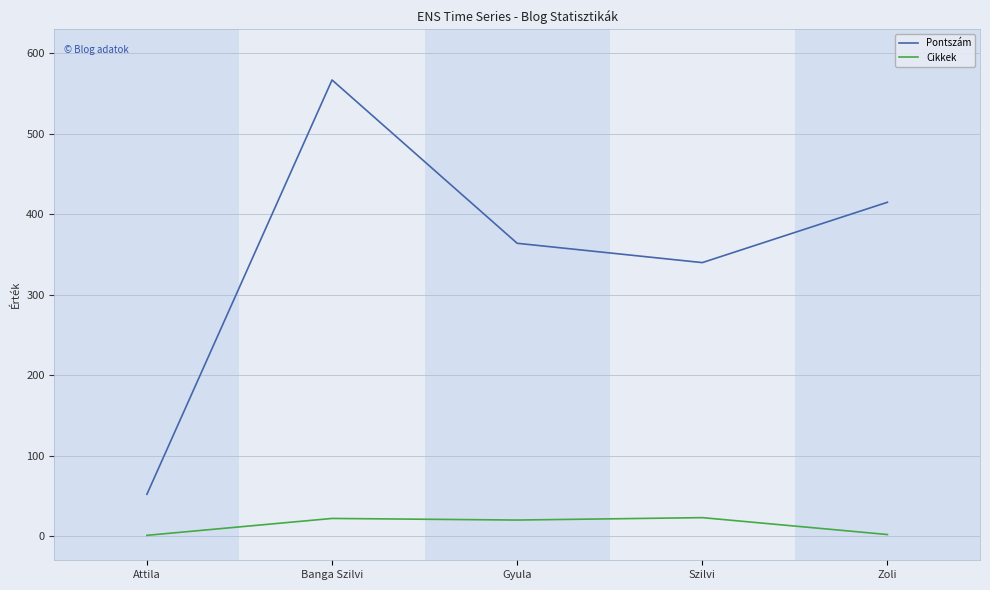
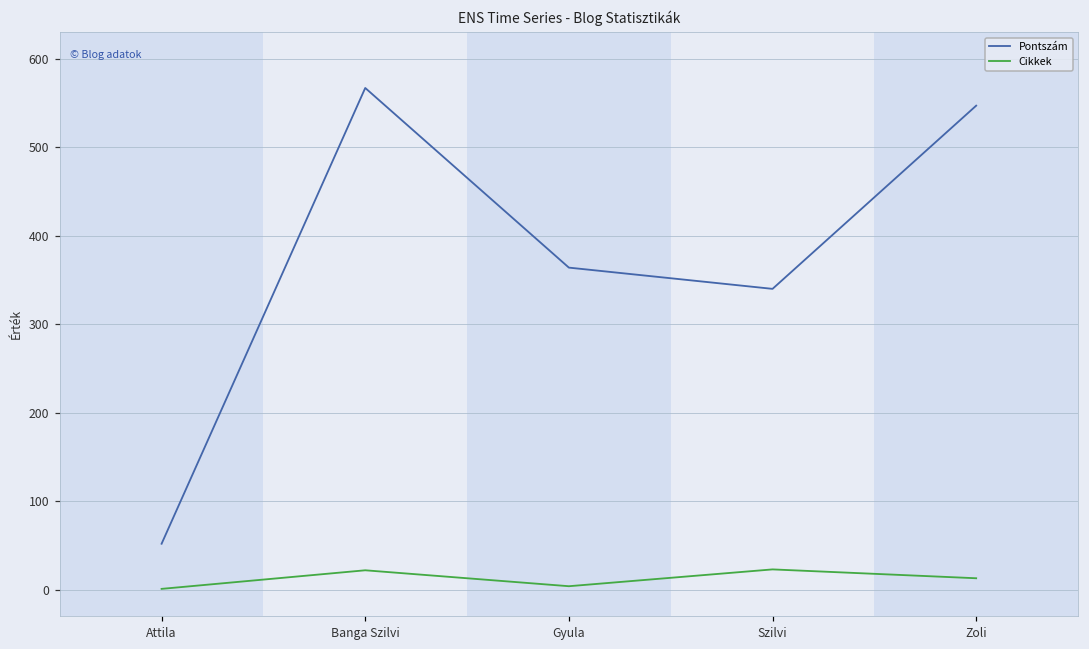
  {
    "Pontszám": {
      "Attila": 50,
      "Banga Szilvi": 570,
      "Gyula": 360,
      "Szilvi": 340,
-     "Zoli": 420
+     "Zoli": 550
    },
    "Cikkek": {
      "Attila": 0,
      "Banga Szilvi": 20,
-     "Gyula": 20,
+     "Gyula": 0,
      "Szilvi": 20,
-     "Zoli": 0
+     "Zoli": 10
    }
  }
